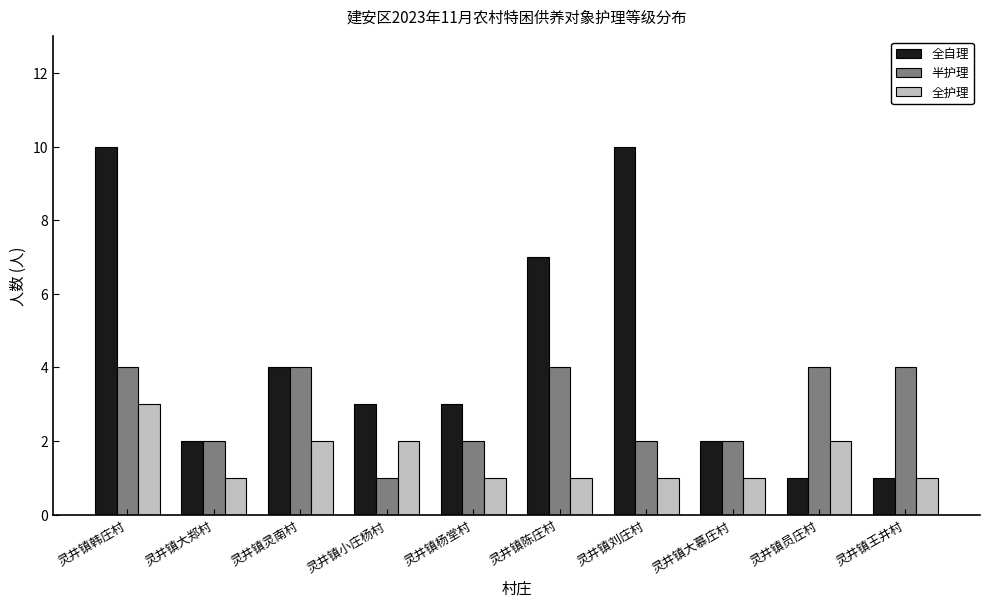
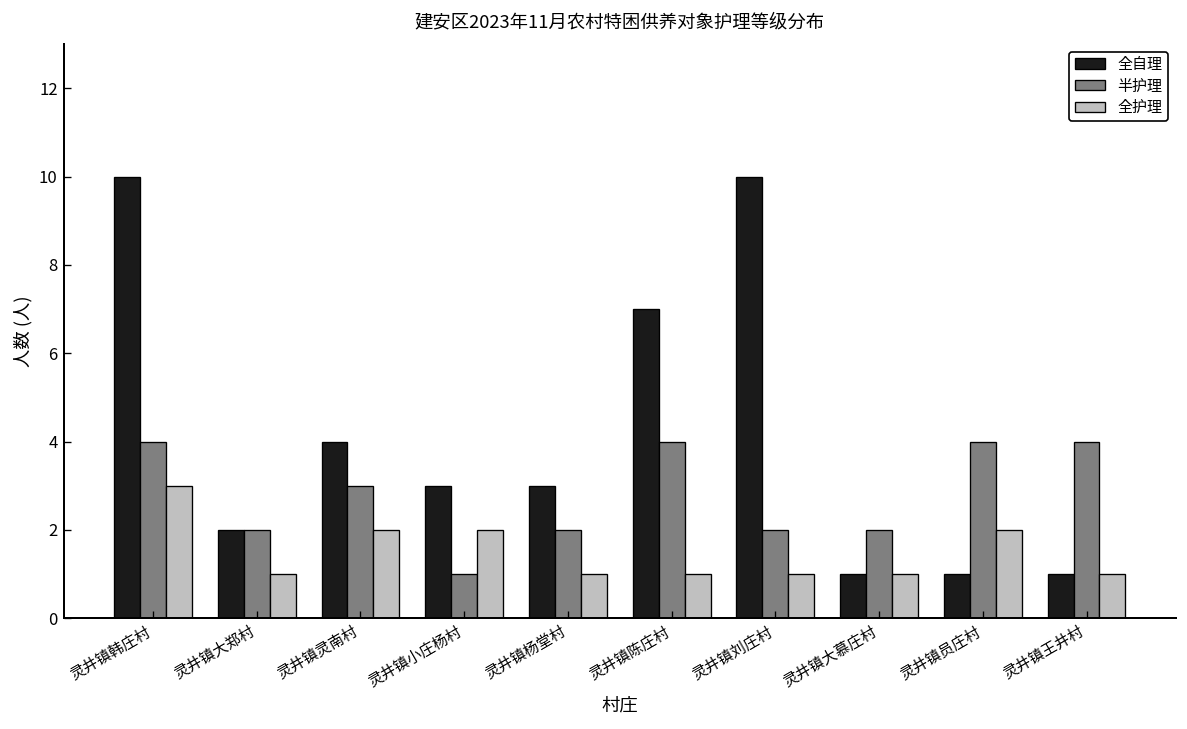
  {
    "全自理": {
      "灵井镇韩庄村": 10,
      "灵井镇大郑村": 2,
      "灵井镇灵南村": 4,
      "灵井镇小庄杨村": 3,
      "灵井镇杨堂村": 3,
      "灵井镇陈庄村": 7,
      "灵井镇刘庄村": 10,
-     "灵井镇大慕庄村": 2,
+     "灵井镇大慕庄村": 1,
      "灵井镇员庄村": 1,
      "灵井镇王井村": 1
    },
    "半护理": {
      "灵井镇韩庄村": 4,
      "灵井镇大郑村": 2,
-     "灵井镇灵南村": 4,
+     "灵井镇灵南村": 3,
      "灵井镇小庄杨村": 1,
      "灵井镇杨堂村": 2,
      "灵井镇陈庄村": 4,
      "灵井镇刘庄村": 2,
      "灵井镇大慕庄村": 2,
      "灵井镇员庄村": 4,
      "灵井镇王井村": 4
    },
    "全护理": {
      "灵井镇韩庄村": 3,
      "灵井镇大郑村": 1,
      "灵井镇灵南村": 2,
      "灵井镇小庄杨村": 2,
      "灵井镇杨堂村": 1,
      "灵井镇陈庄村": 1,
      "灵井镇刘庄村": 1,
      "灵井镇大慕庄村": 1,
      "灵井镇员庄村": 2,
      "灵井镇王井村": 1
    }
  }
